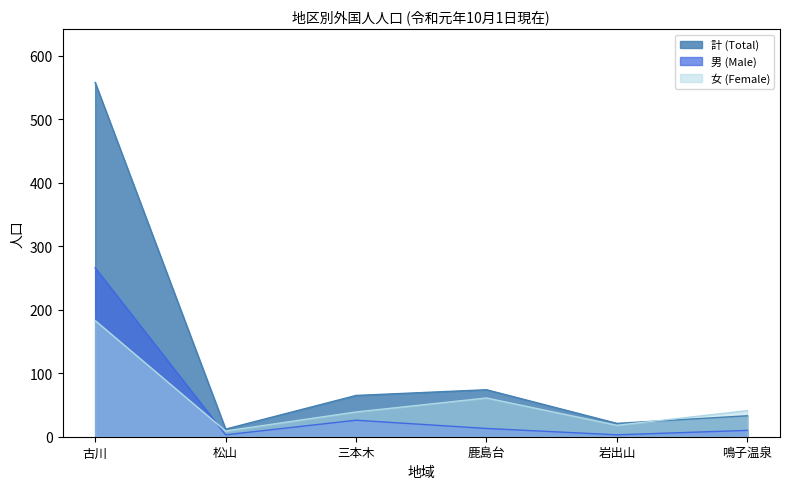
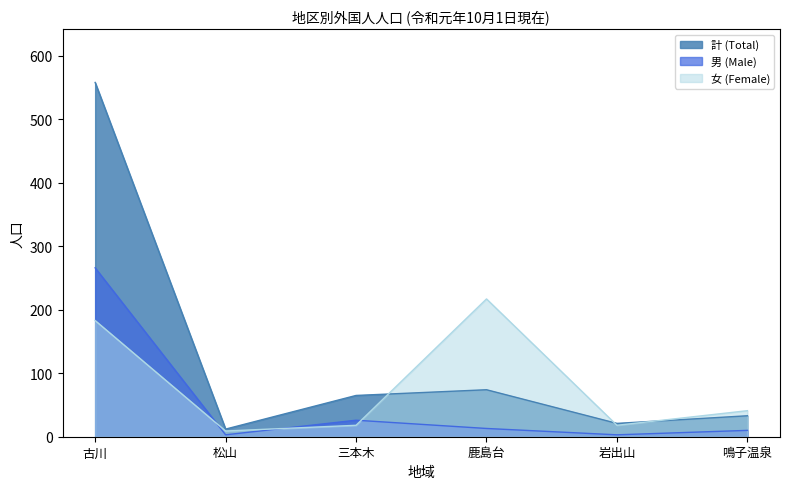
  {
    "女 (Female)": {
      "古川": 180,
-     "三本木": 40,
-     "鹿島台": 60,
+     "三本木": 20,
+     "鹿島台": 220,
      "鳴子温泉": 40
    }
  }
